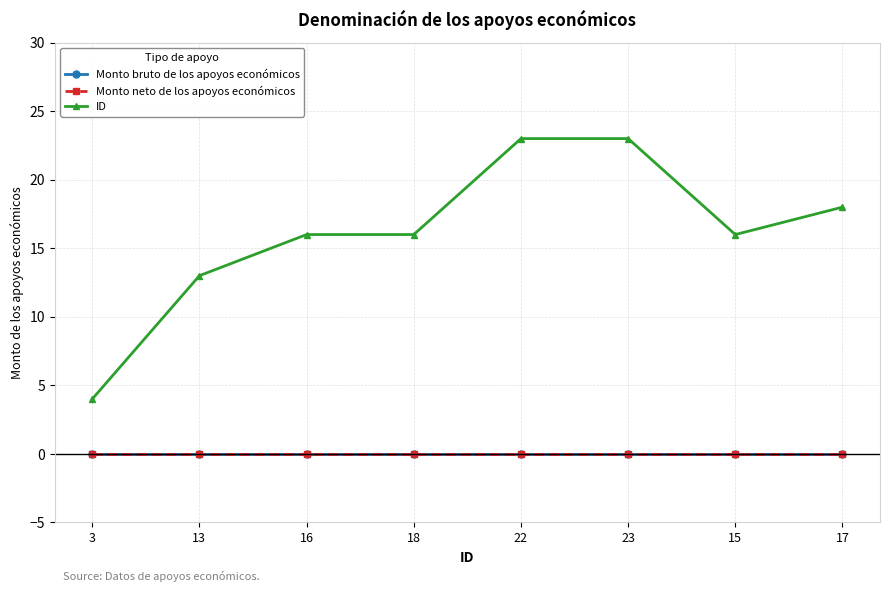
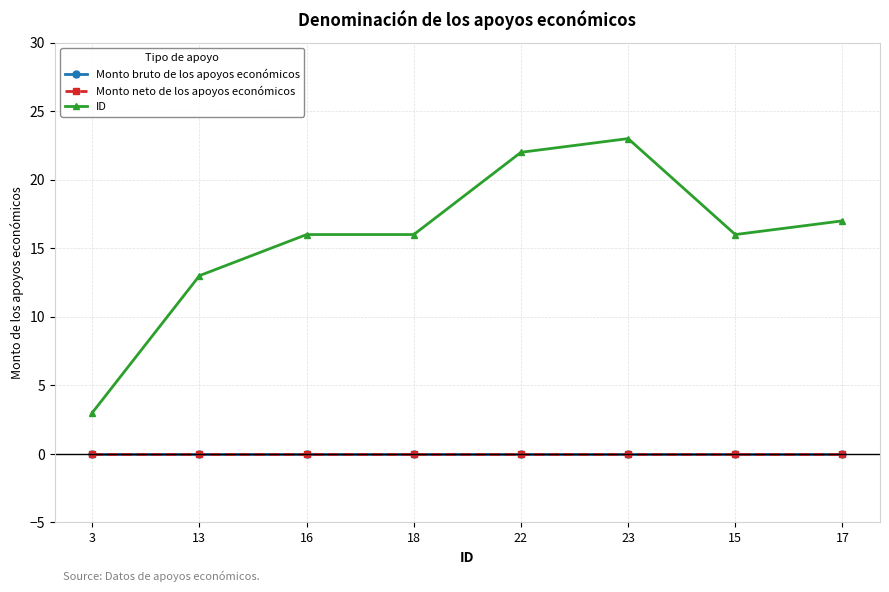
  {
    "Monto neto de los apoyos económicos": {
      "3": 0,
      "13": 0,
      "16": 0,
      "18": 0,
      "22": 0,
      "23": 0,
      "15": 0,
      "17": 0
    },
    "ID": {
-     "3": 4,
+     "3": 3,
      "13": 13,
      "16": 16,
      "18": 16,
-     "22": 23,
+     "22": 22,
      "23": 23,
      "15": 16,
-     "17": 18
+     "17": 17
    }
  }
